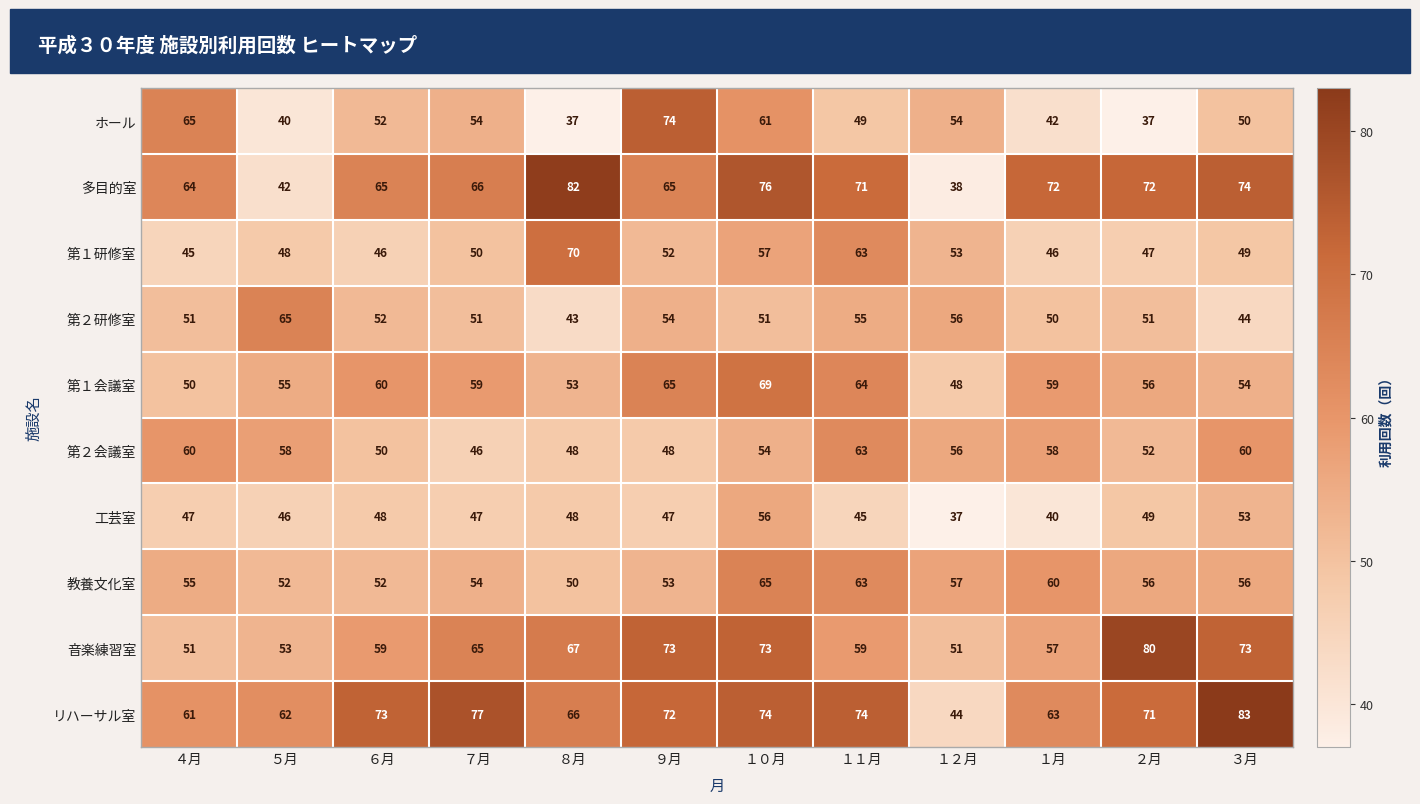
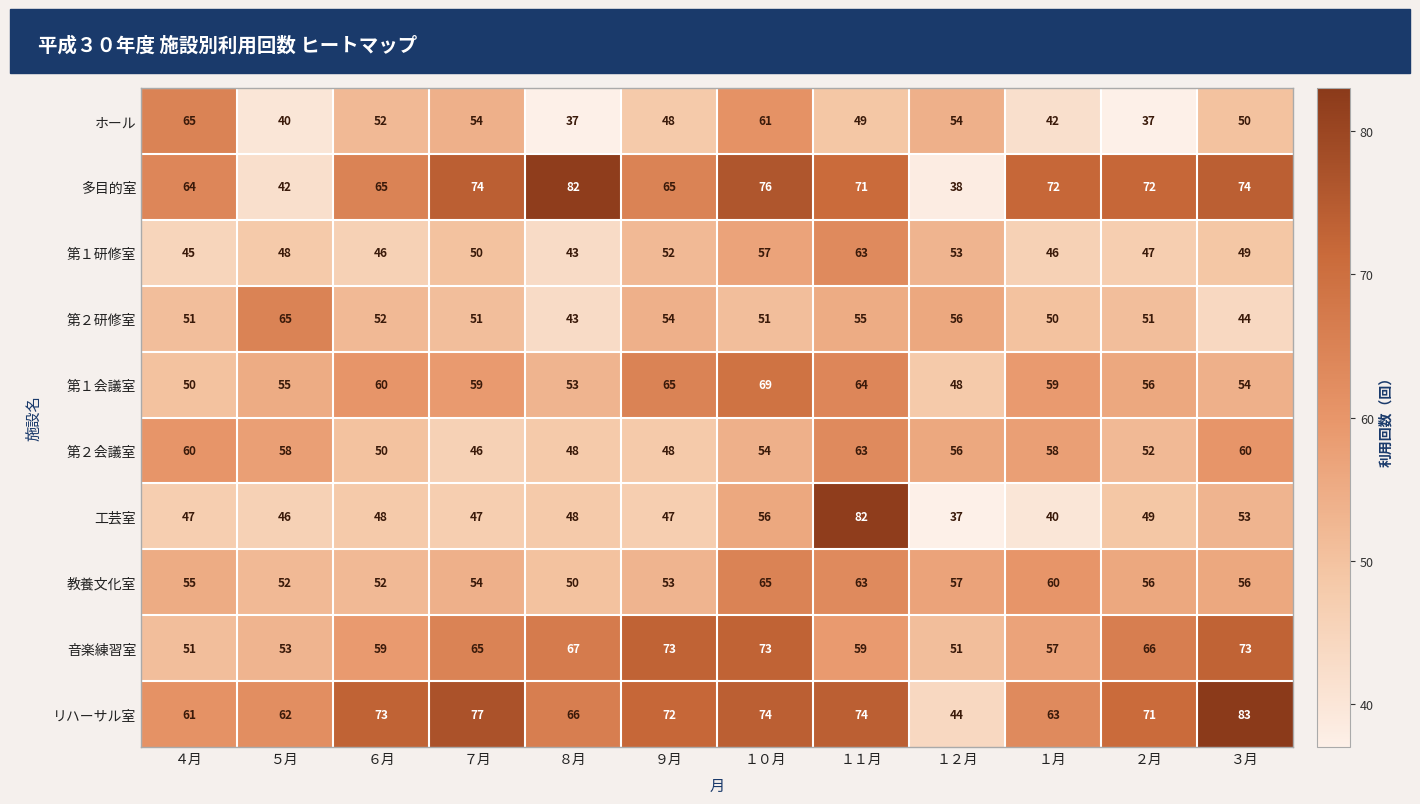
  {
    "ホール": {
      "４月": 65,
      "５月": 40,
      "６月": 52,
      "７月": 54,
      "８月": 37,
-     "９月": 74,
+     "９月": 48,
      "１０月": 61,
      "１１月": 49,
      "１２月": 54,
      "１月": 42,
      "２月": 37,
      "３月": 50
    },
    "多目的室": {
      "４月": 64,
      "５月": 42,
      "６月": 65,
-     "７月": 66,
+     "７月": 74,
      "８月": 82,
      "９月": 65,
      "１０月": 76,
      "１１月": 71,
      "１２月": 38,
      "１月": 72,
      "２月": 72,
      "３月": 74
    },
    "第１研修室": {
      "４月": 45,
      "５月": 48,
      "６月": 46,
      "７月": 50,
-     "８月": 70,
+     "８月": 43,
      "９月": 52,
      "１０月": 57,
      "１１月": 63,
      "１２月": 53,
      "１月": 46,
      "２月": 47,
      "３月": 49
    },
    "第２研修室": {
      "４月": 51,
      "５月": 65,
      "６月": 52,
      "７月": 51,
      "８月": 43,
      "９月": 54,
      "１０月": 51,
      "１１月": 55,
      "１２月": 56,
      "１月": 50,
      "２月": 51,
      "３月": 44
    },
    "第１会議室": {
      "４月": 50,
      "５月": 55,
      "６月": 60,
      "７月": 59,
      "８月": 53,
      "９月": 65,
      "１０月": 69,
      "１１月": 64,
      "１２月": 48,
      "１月": 59,
      "２月": 56,
      "３月": 54
    },
    "第２会議室": {
      "４月": 60,
      "５月": 58,
      "６月": 50,
      "７月": 46,
      "８月": 48,
      "９月": 48,
      "１０月": 54,
      "１１月": 63,
      "１２月": 56,
      "１月": 58,
      "２月": 52,
      "３月": 60
    },
    "工芸室": {
      "４月": 47,
      "５月": 46,
      "６月": 48,
      "７月": 47,
      "８月": 48,
      "９月": 47,
      "１０月": 56,
-     "１１月": 45,
+     "１１月": 82,
      "１２月": 37,
      "１月": 40,
      "２月": 49,
      "３月": 53
    },
    "教養文化室": {
      "４月": 55,
      "５月": 52,
      "６月": 52,
      "７月": 54,
      "８月": 50,
      "９月": 53,
      "１０月": 65,
      "１１月": 63,
      "１２月": 57,
      "１月": 60,
      "２月": 56,
      "３月": 56
    },
    "音楽練習室": {
      "４月": 51,
      "５月": 53,
      "６月": 59,
      "７月": 65,
      "８月": 67,
      "９月": 73,
      "１０月": 73,
      "１１月": 59,
      "１２月": 51,
      "１月": 57,
-     "２月": 80,
+     "２月": 66,
      "３月": 73
    },
    "リハーサル室": {
      "４月": 61,
      "５月": 62,
      "６月": 73,
      "７月": 77,
      "８月": 66,
      "９月": 72,
      "１０月": 74,
      "１１月": 74,
      "１２月": 44,
      "１月": 63,
      "２月": 71,
      "３月": 83
    }
  }
